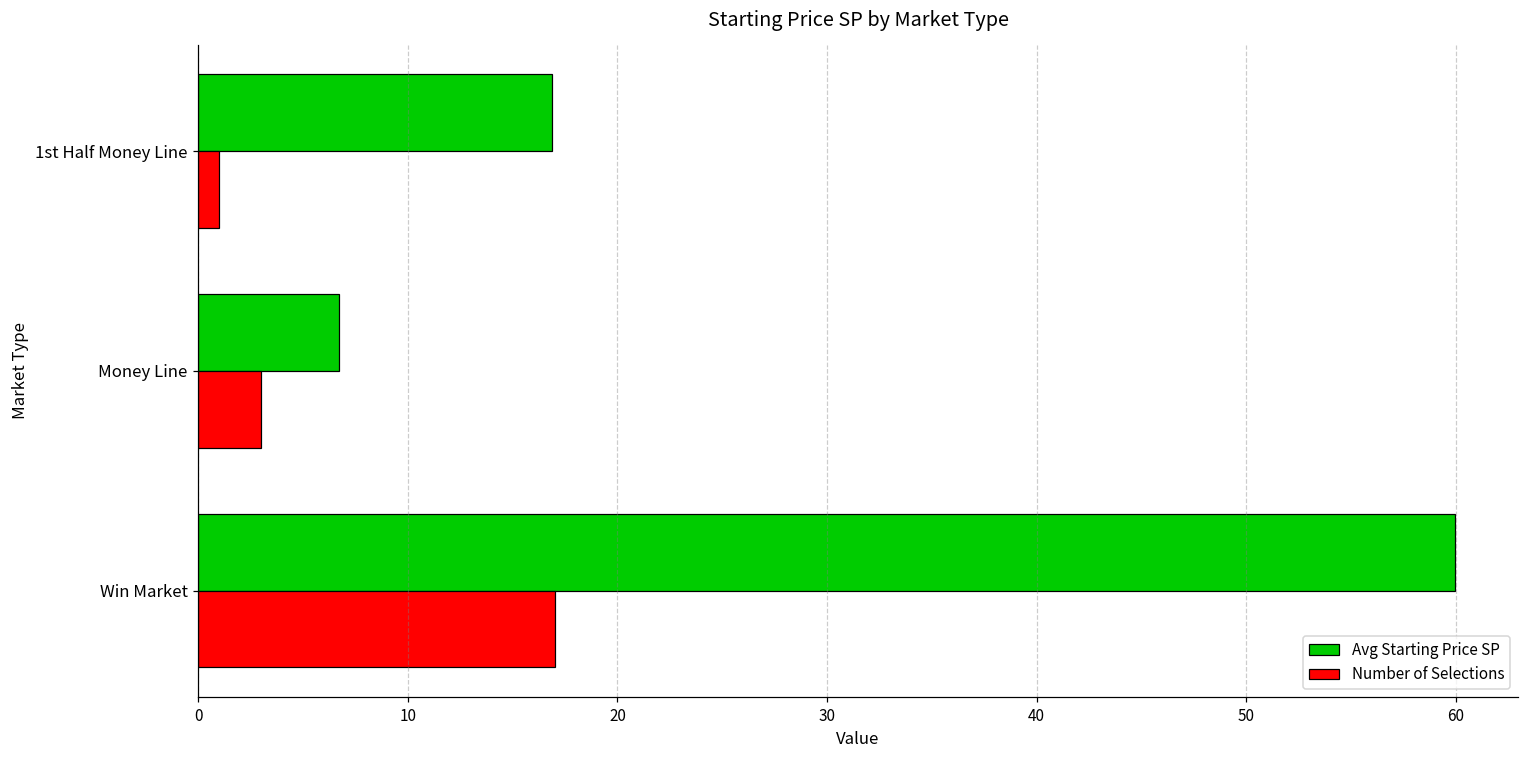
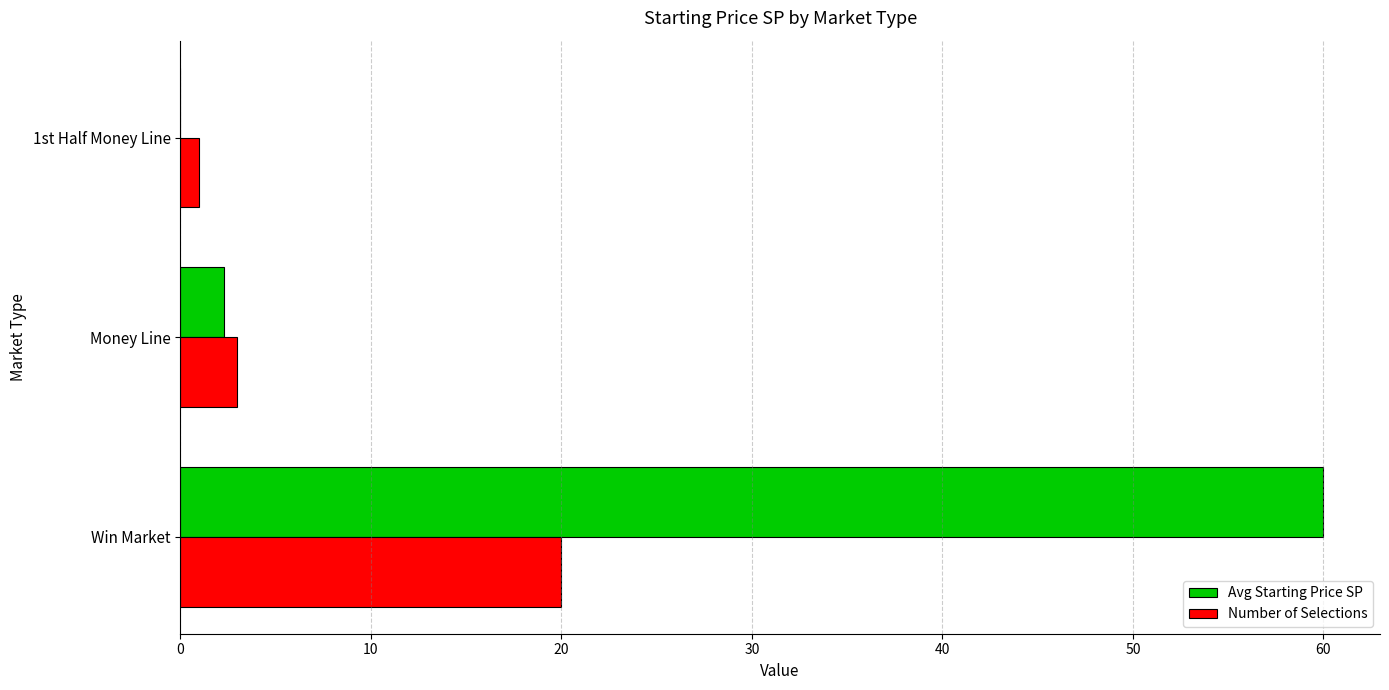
  {
    "Avg Starting Price SP": {
-     "1st Half Money Line": 16.9,
-     "Money Line": 6.7,
+     "1st Half Money Line": 0.0,
+     "Money Line": 2.3,
      "Win Market": 60.0
    },
    "Number of Selections": {
      "1st Half Money Line": 1,
      "Money Line": 3,
-     "Win Market": 17
+     "Win Market": 20
    }
  }
